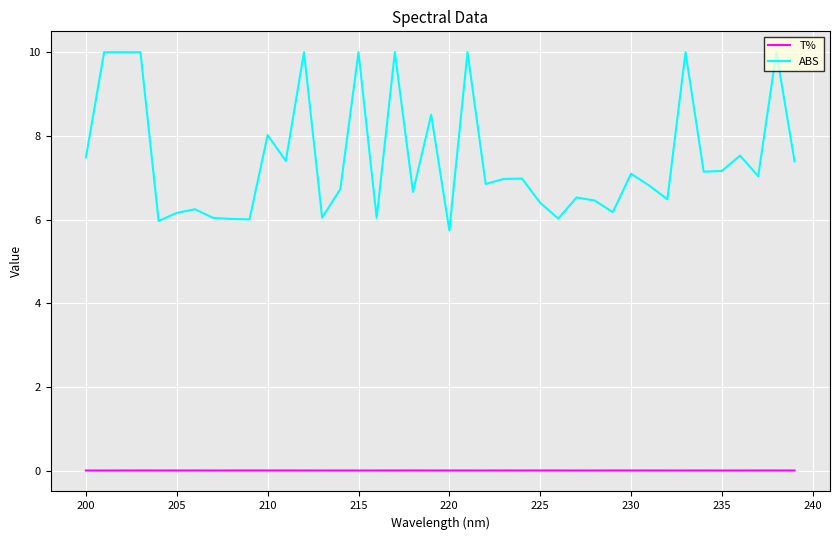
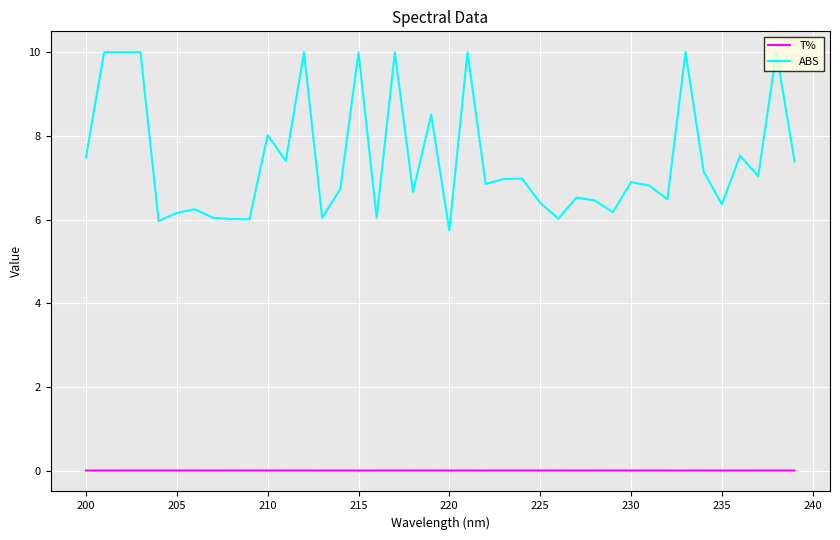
  {
    "T%": {
      "200": 0.0,
      "205": 0.0,
      "210": 0.0,
      "215": 0.0,
      "220": 0.0,
      "225": 0.0,
      "230": 0.0,
      "235": 0.0
    },
    "ABS": {
      "200": 7.5,
      "205": 6.2,
      "210": 8.0,
      "215": 10.0,
      "220": 5.7,
      "225": 6.4,
-     "230": 7.1,
-     "235": 7.2
+     "230": 6.9,
+     "235": 6.4
    }
  }
